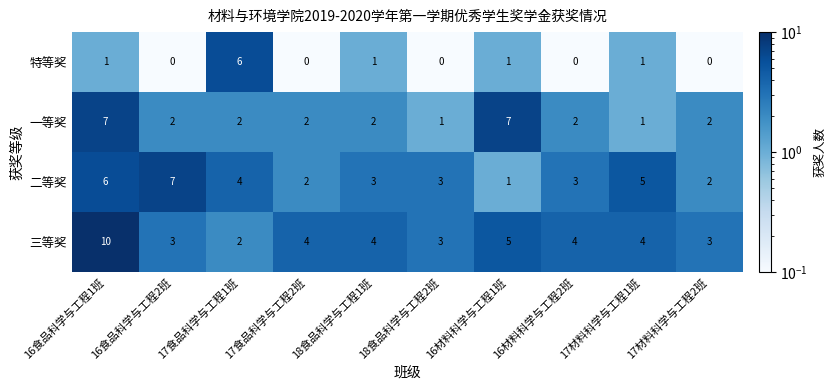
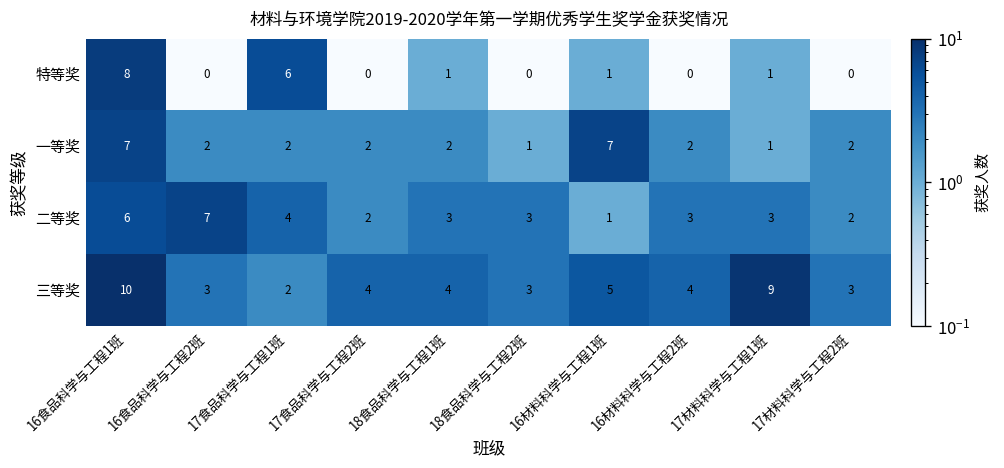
  {
    "特等奖": {
-     "16食品科学与工程1班": 1,
+     "16食品科学与工程1班": 8,
      "16食品科学与工程2班": 0,
      "17食品科学与工程1班": 6,
      "17食品科学与工程2班": 0,
      "18食品科学与工程1班": 1,
      "18食品科学与工程2班": 0,
      "16材料科学与工程1班": 1,
      "16材料科学与工程2班": 0,
      "17材料科学与工程1班": 1,
      "17材料科学与工程2班": 0
    },
    "一等奖": {
      "16食品科学与工程1班": 7,
      "16食品科学与工程2班": 2,
      "17食品科学与工程1班": 2,
      "17食品科学与工程2班": 2,
      "18食品科学与工程1班": 2,
      "18食品科学与工程2班": 1,
      "16材料科学与工程1班": 7,
      "16材料科学与工程2班": 2,
      "17材料科学与工程1班": 1,
      "17材料科学与工程2班": 2
    },
    "二等奖": {
      "16食品科学与工程1班": 6,
      "16食品科学与工程2班": 7,
      "17食品科学与工程1班": 4,
      "17食品科学与工程2班": 2,
      "18食品科学与工程1班": 3,
      "18食品科学与工程2班": 3,
      "16材料科学与工程1班": 1,
      "16材料科学与工程2班": 3,
-     "17材料科学与工程1班": 5,
+     "17材料科学与工程1班": 3,
      "17材料科学与工程2班": 2
    },
    "三等奖": {
      "16食品科学与工程1班": 10,
      "16食品科学与工程2班": 3,
      "17食品科学与工程1班": 2,
      "17食品科学与工程2班": 4,
      "18食品科学与工程1班": 4,
      "18食品科学与工程2班": 3,
      "16材料科学与工程1班": 5,
      "16材料科学与工程2班": 4,
-     "17材料科学与工程1班": 4,
+     "17材料科学与工程1班": 9,
      "17材料科学与工程2班": 3
    }
  }
